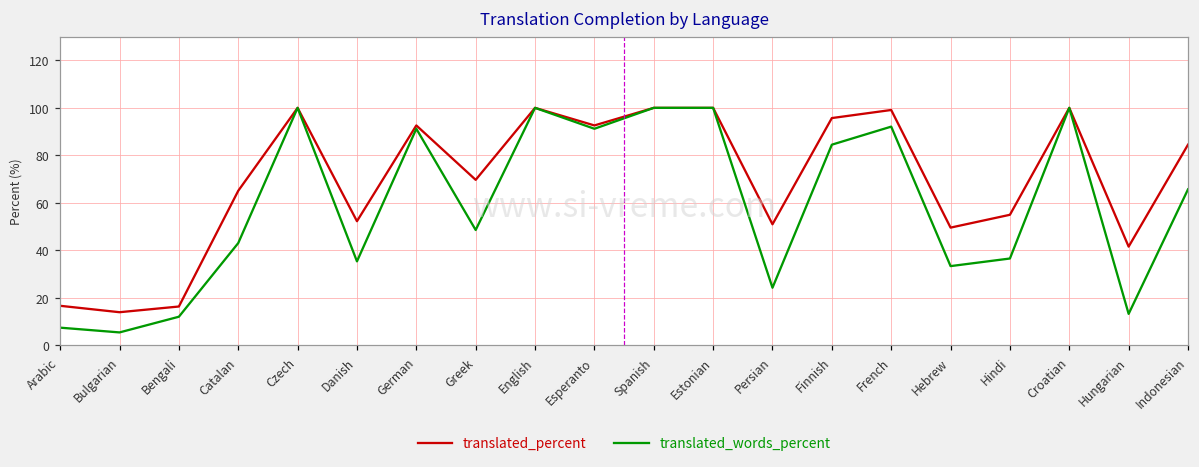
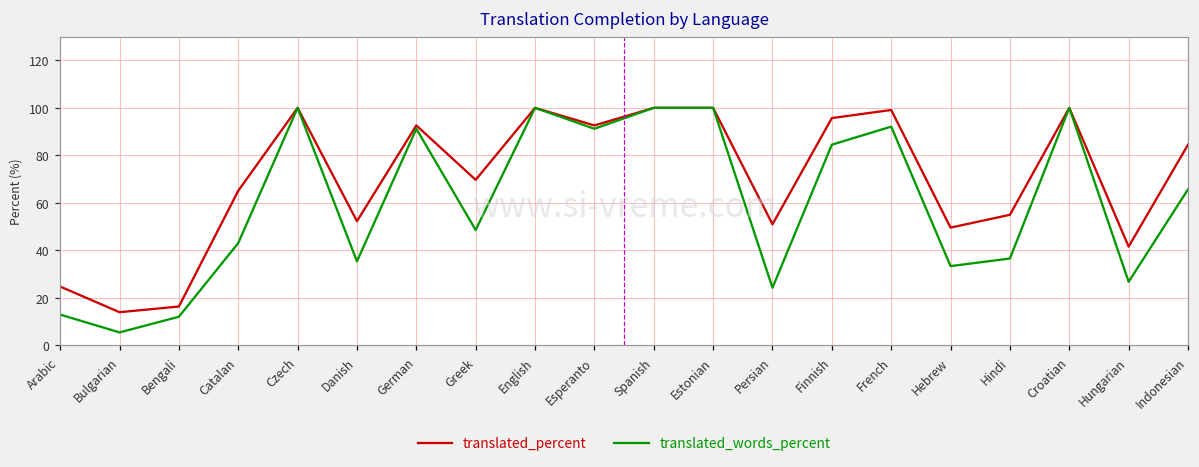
  {
    "translated_percent": {
-     "Arabic": 17,
+     "Arabic": 25,
      "Bulgarian": 14,
      "Bengali": 16,
      "Catalan": 65,
      "Danish": 52,
      "German": 93,
      "Greek": 70,
      "Esperanto": 93,
      "Persian": 51,
      "Finnish": 96,
      "French": 99,
      "Hebrew": 50,
      "Hindi": 55,
      "Hungarian": 42,
      "Indonesian": 85
    },
    "translated_words_percent": {
-     "Arabic": 8,
+     "Arabic": 13,
      "Bulgarian": 6,
      "Bengali": 12,
      "Catalan": 43,
      "Danish": 35,
      "German": 91,
      "Greek": 49,
      "Esperanto": 91,
      "Persian": 24,
      "Finnish": 85,
      "French": 92,
      "Hebrew": 33,
      "Hindi": 37,
-     "Hungarian": 13,
+     "Hungarian": 27,
      "Indonesian": 66
    }
  }
